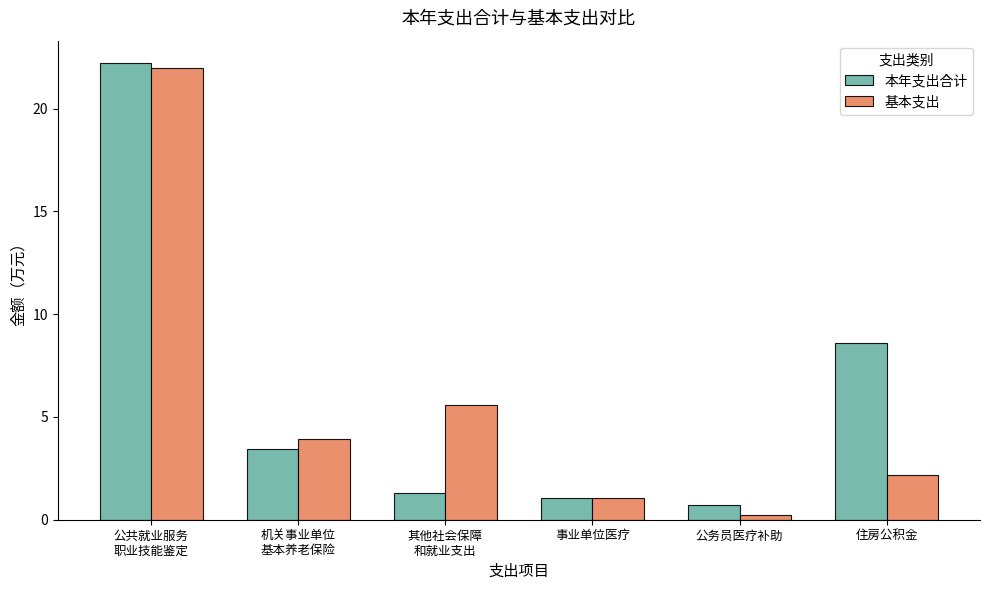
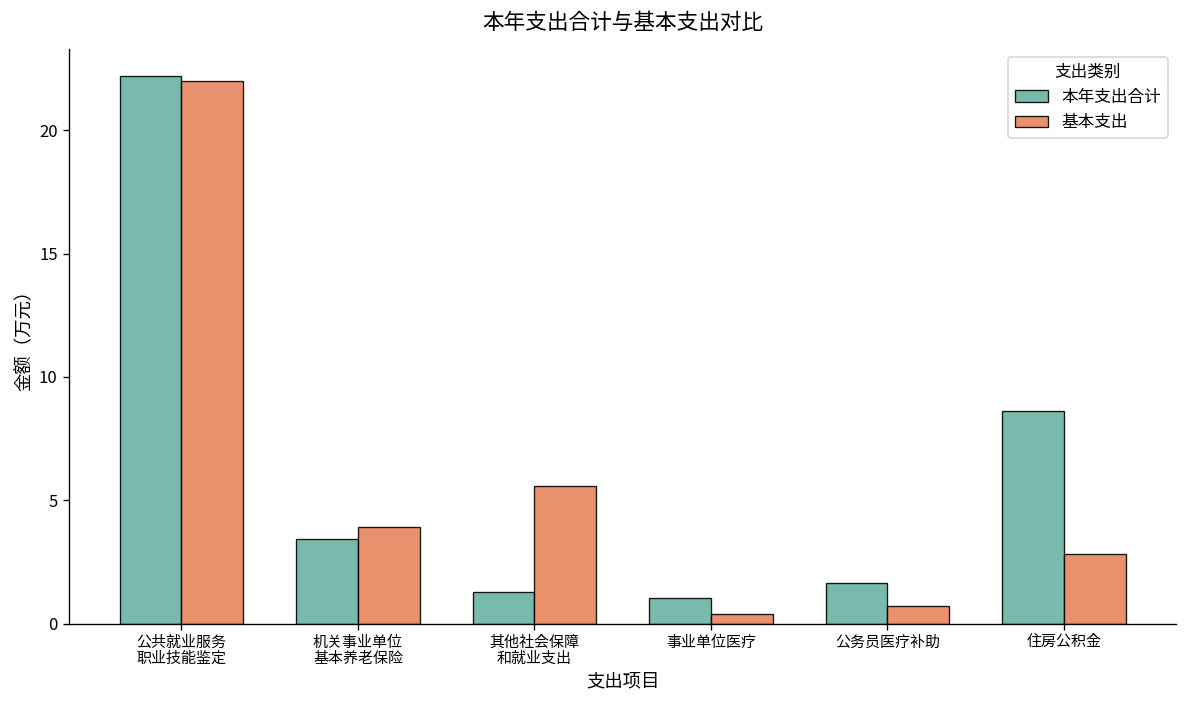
  {
    "本年支出合计": {
      "公共就业服务 职业技能鉴定": 22.2,
      "机关事业单位 基本养老保险": 3.4,
      "其他社会保障 和就业支出": 1.3,
      "事业单位医疗": 1.1,
-     "公务员医疗补助": 0.7,
+     "公务员医疗补助": 1.7,
      "住房公积金": 8.6
    },
    "基本支出": {
      "公共就业服务 职业技能鉴定": 22.0,
      "机关事业单位 基本养老保险": 3.9,
      "其他社会保障 和就业支出": 5.6,
-     "事业单位医疗": 1.1,
-     "公务员医疗补助": 0.2,
-     "住房公积金": 2.2
+     "事业单位医疗": 0.4,
+     "公务员医疗补助": 0.7,
+     "住房公积金": 2.8
    }
  }
